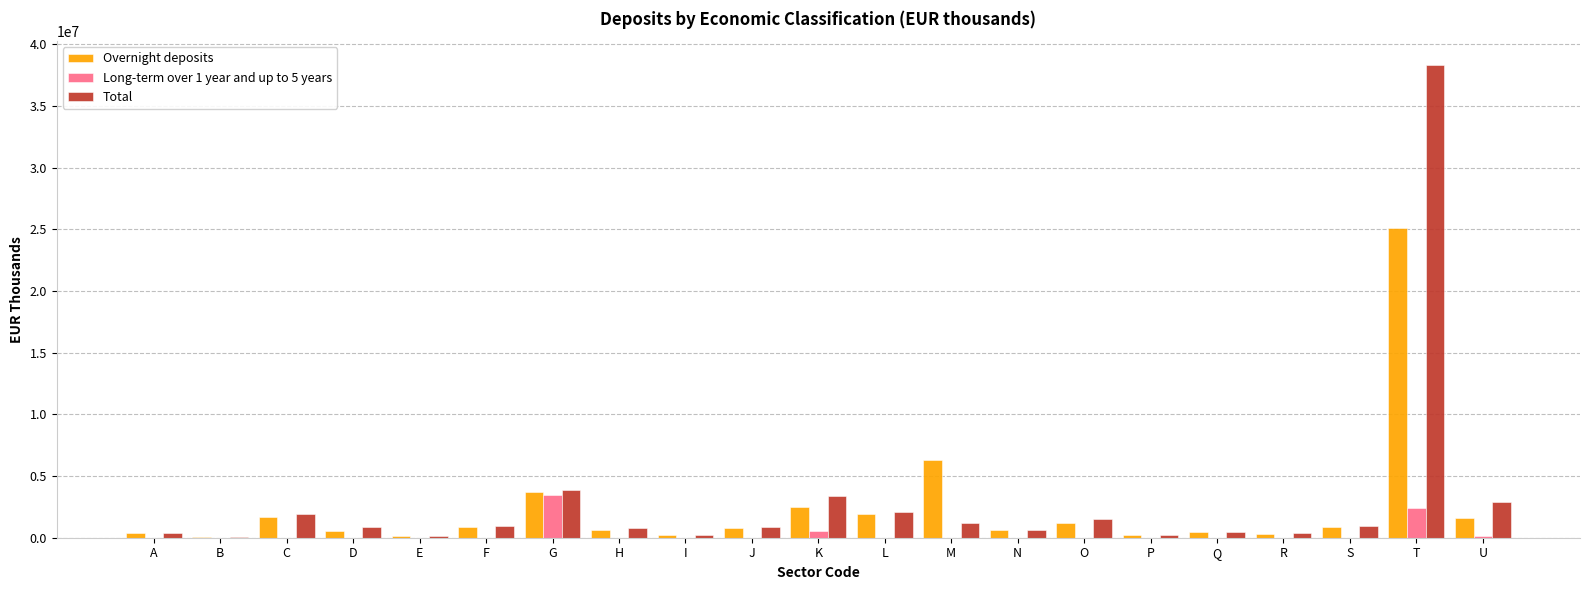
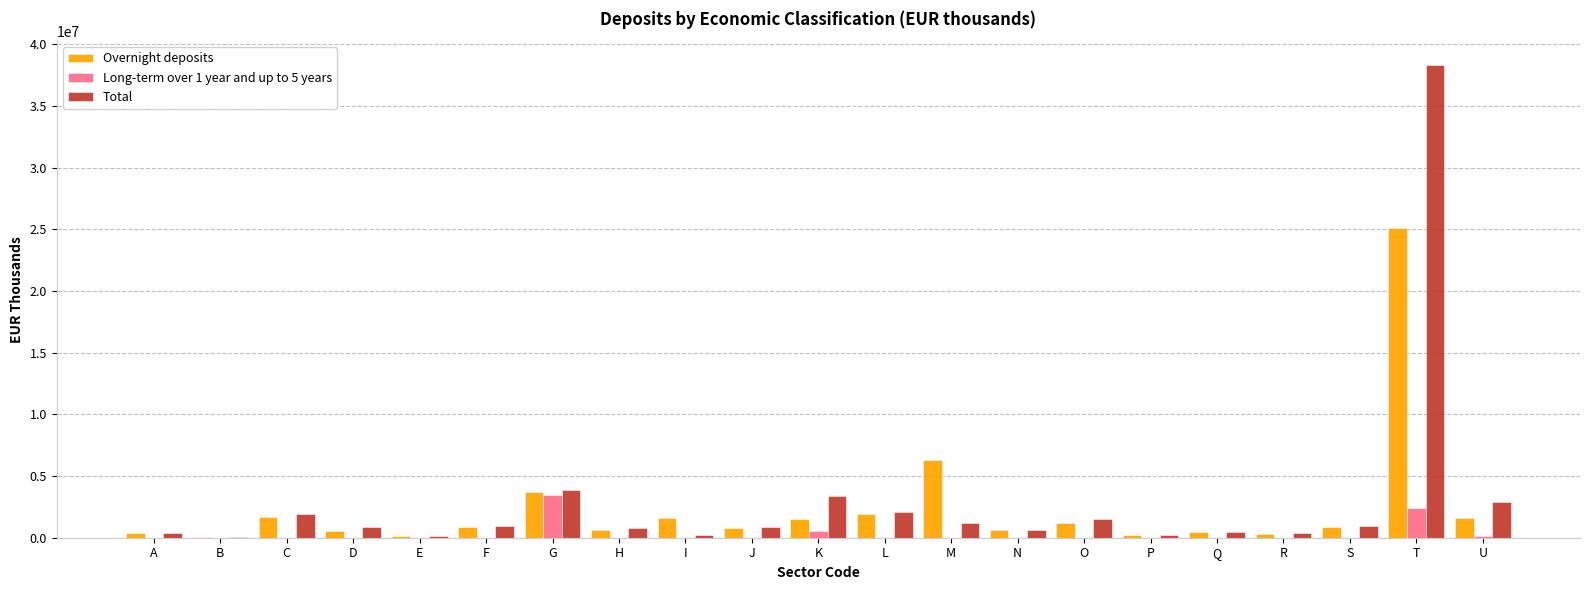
  {
    "Overnight deposits": {
      "A": 400000,
      "C": 1700000,
      "D": 500000,
      "F": 900000,
      "G": 3700000,
      "H": 700000,
-     "I": 200000,
+     "I": 1600000,
      "J": 800000,
-     "K": 2500000,
+     "K": 1500000,
      "L": 1900000,
      "M": 6300000,
      "N": 600000,
      "O": 1200000,
      "P": 200000,
      "Q": 500000,
      "R": 300000,
      "S": 900000,
      "T": 25100000,
      "U": 1600000
    },
    "Long-term over 1 year and up to 5 years": {
      "B": 0,
      "G": 3500000,
      "K": 500000,
      "T": 2400000
    },
    "Total": {
      "A": 400000,
      "C": 1900000,
      "D": 900000,
      "F": 1000000,
      "G": 3900000,
      "H": 800000,
      "I": 200000,
      "J": 800000,
      "K": 3400000,
      "L": 2100000,
      "M": 1200000,
      "N": 600000,
      "O": 1500000,
      "P": 200000,
      "Q": 500000,
      "R": 300000,
      "S": 1000000,
      "T": 38300000,
      "U": 2900000
    }
  }
